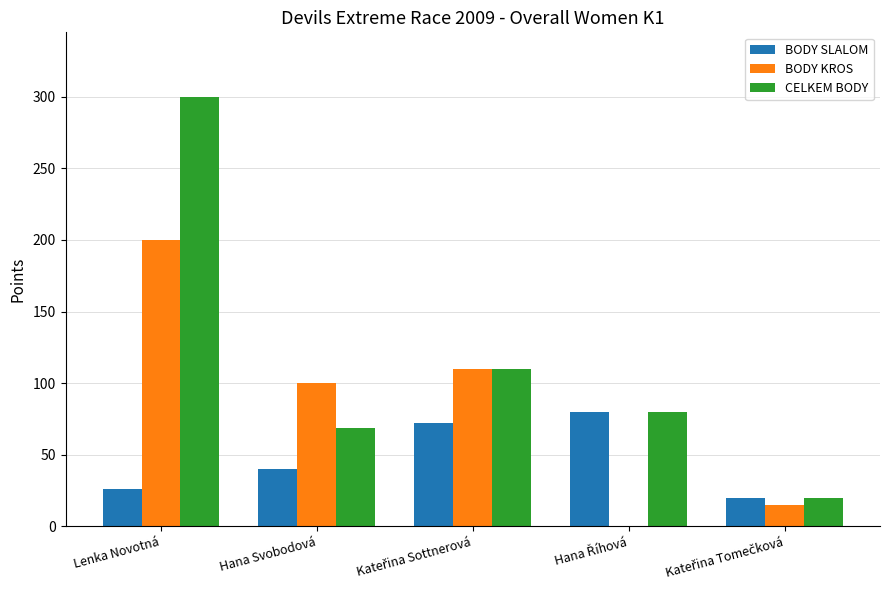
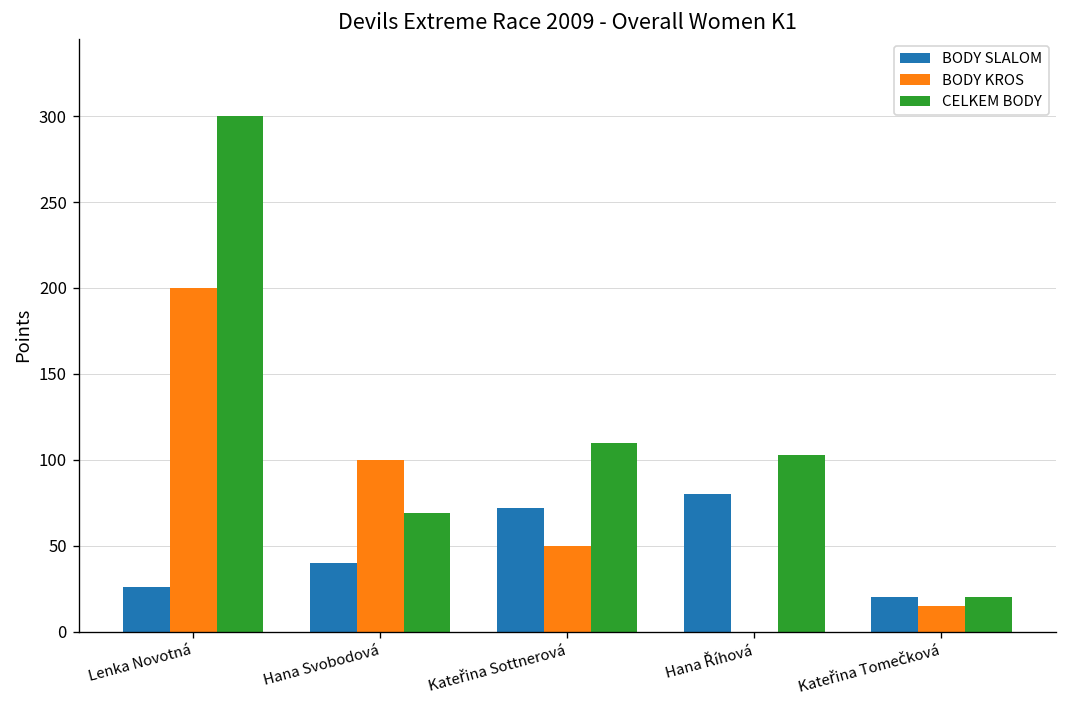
  {
    "BODY SLALOM": {
      "Lenka Novotná": 26,
      "Hana Svobodová": 40,
      "Kateřina Sottnerová": 72,
      "Hana Říhová": 80,
      "Kateřina Tomečková": 20
    },
    "BODY KROS": {
      "Lenka Novotná": 200,
      "Hana Svobodová": 100,
-     "Kateřina Sottnerová": 110,
+     "Kateřina Sottnerová": 50,
      "Hana Říhová": 0,
      "Kateřina Tomečková": 15
    },
    "CELKEM BODY": {
      "Lenka Novotná": 300,
      "Hana Svobodová": 69,
      "Kateřina Sottnerová": 110,
-     "Hana Říhová": 80,
+     "Hana Říhová": 103,
      "Kateřina Tomečková": 20
    }
  }
